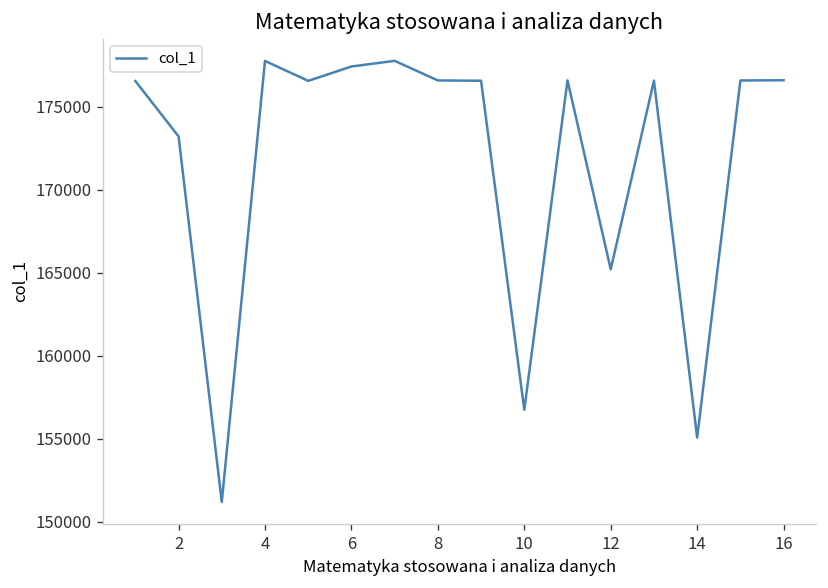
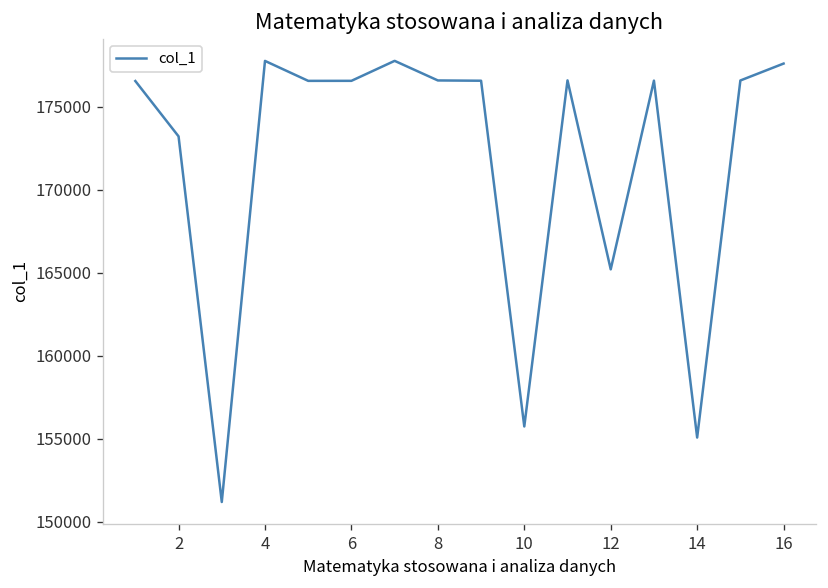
  {
    "2": 173200,
    "4": 177800,
-   "6": 177400,
+   "6": 176600,
    "8": 176600,
-   "10": 156700,
+   "10": 155700,
    "12": 165200,
    "14": 155100,
-   "16": 176600
+   "16": 177600
  }
